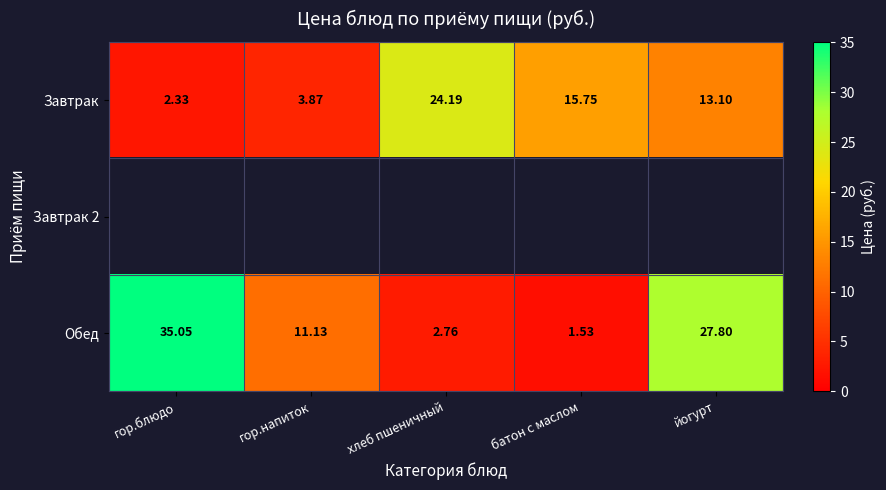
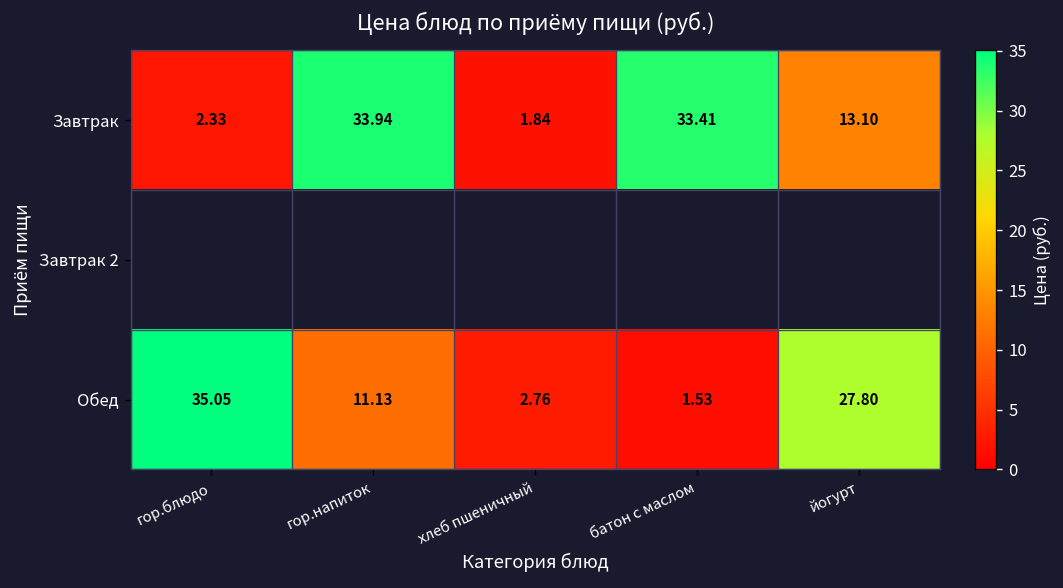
  {
    "Завтрак": {
      "гор.блюдо": 2.33,
-     "гор.напиток": 3.87,
-     "хлеб пшеничный": 24.19,
-     "батон с маслом": 15.75,
+     "гор.напиток": 33.94,
+     "хлеб пшеничный": 1.84,
+     "батон с маслом": 33.41,
      "йогурт": 13.10
    },
    "Обед": {
      "гор.блюдо": 35.05,
      "гор.напиток": 11.13,
      "хлеб пшеничный": 2.76,
      "батон с маслом": 1.53,
      "йогурт": 27.80
    }
  }
